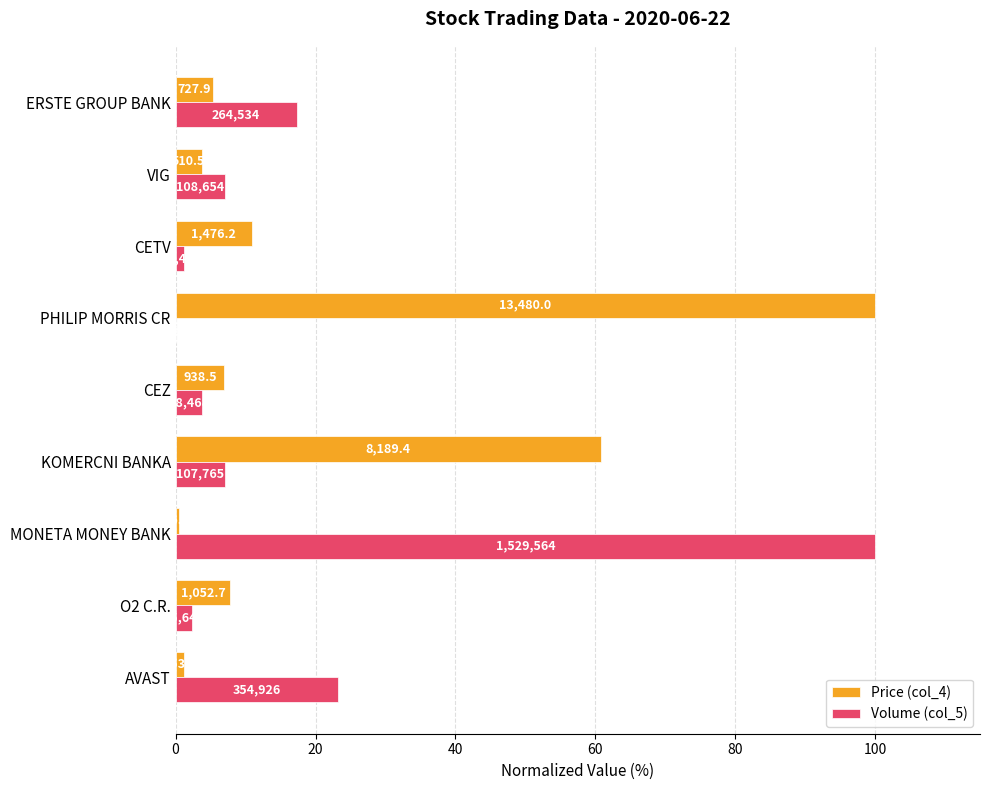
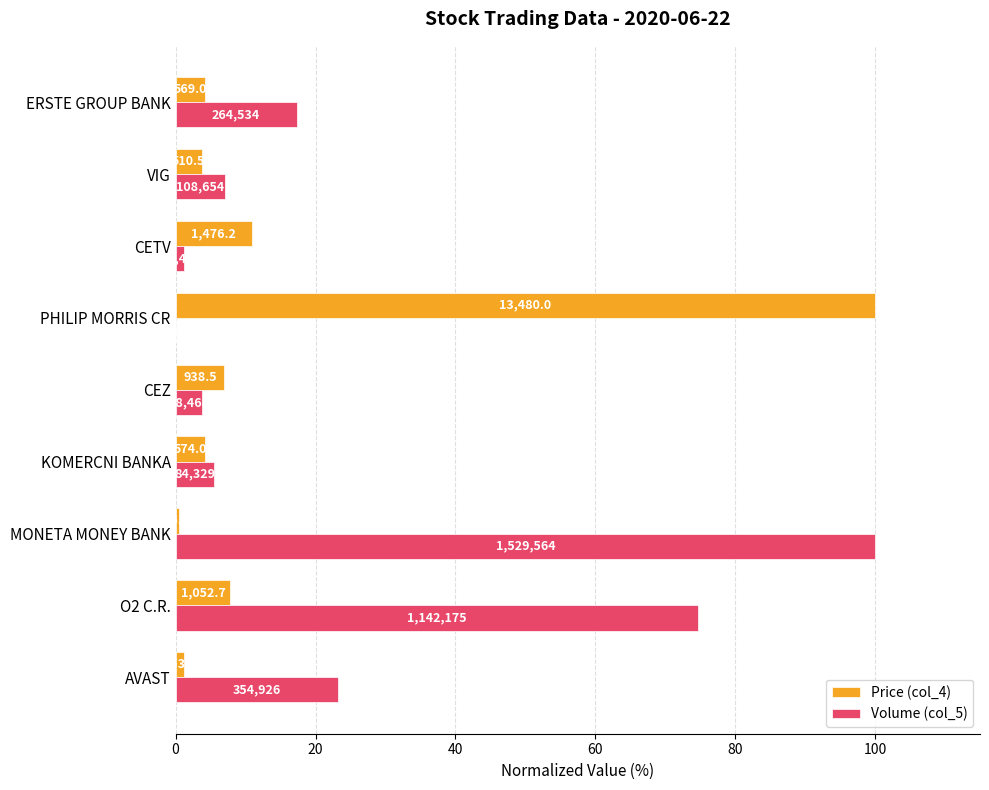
  {
    "Price (col_4)": {
-     "ERSTE GROUP BANK": "727.9",
-     "KOMERCNI BANKA": "8,189.4"
+     "ERSTE GROUP BANK": "569.0",
+     "KOMERCNI BANKA": "574.0"
    },
    "Volume (col_5)": {
-     "KOMERCNI BANKA": "107,765",
-     "O2 C.R.": "2"
+     "KOMERCNI BANKA": "84,329",
+     "O2 C.R.": "75"
    }
  }
